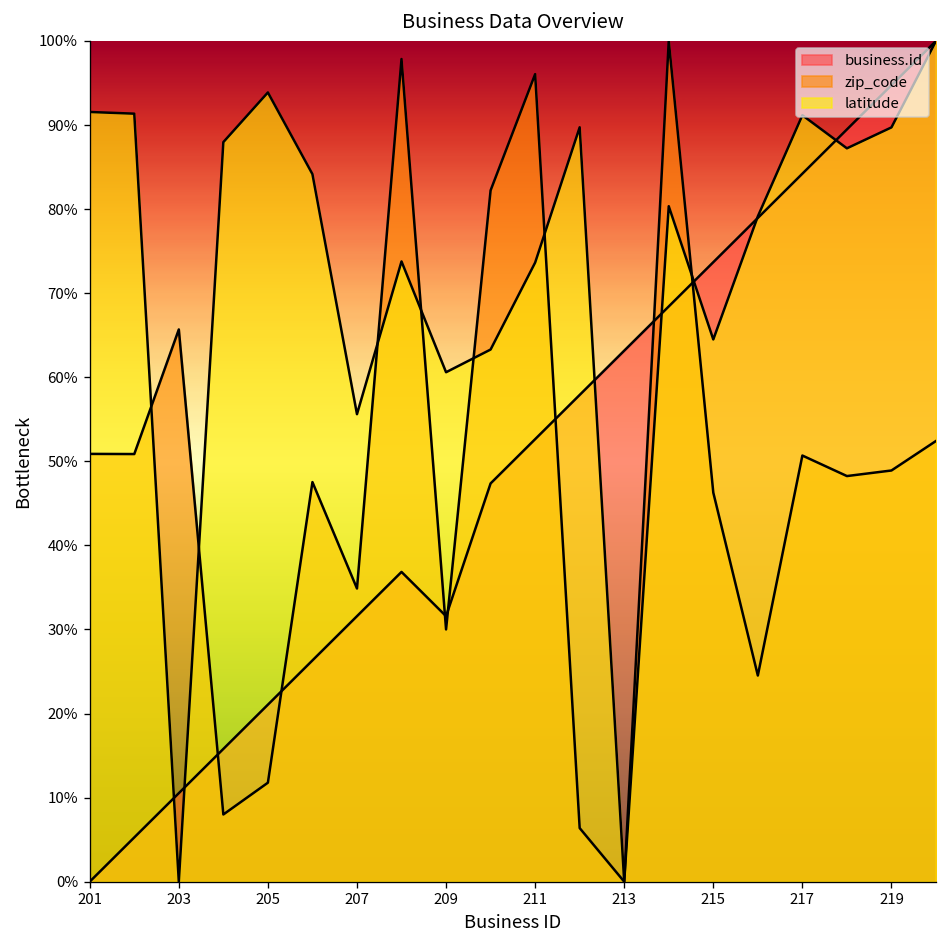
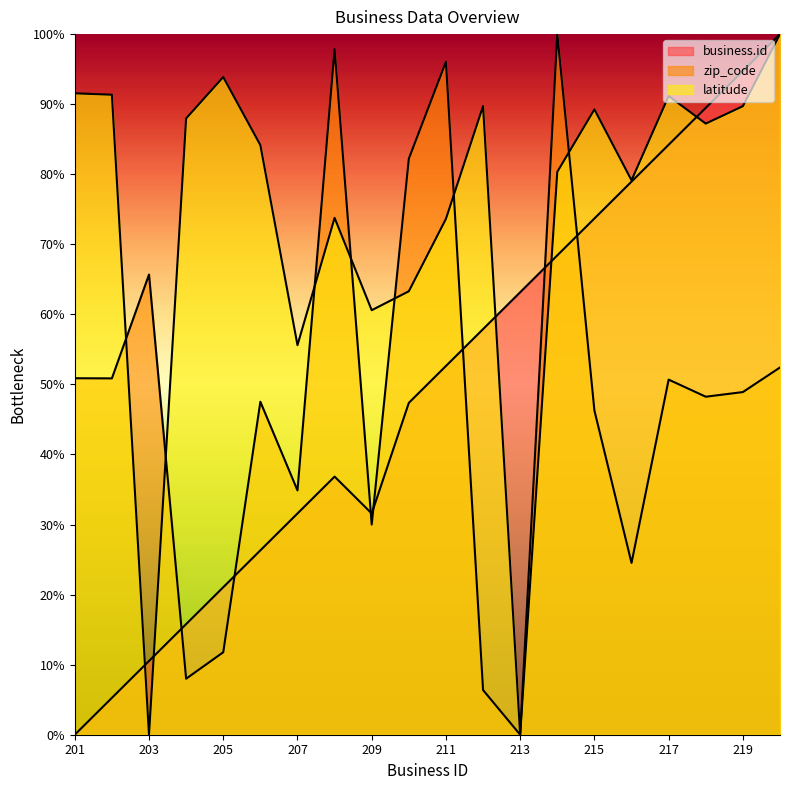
  {
    "business.id": {
      "201": "0%",
      "203": "11%",
      "205": "21%",
      "207": "32%",
      "209": "32%",
      "211": "53%",
      "213": "63%",
      "215": "74%",
      "217": "84%"
    },
    "zip_code": {
      "201": "51%",
      "203": "66%",
      "205": "12%",
      "207": "35%",
      "209": "30%",
      "211": "96%",
      "215": "46%",
      "217": "51%",
      "219": "49%"
    },
    "latitude": {
      "201": "92%",
      "203": "0%",
      "205": "94%",
      "207": "56%",
      "209": "61%",
      "211": "74%",
-     "215": "64%",
+     "215": "89%",
      "219": "90%"
    }
  }
